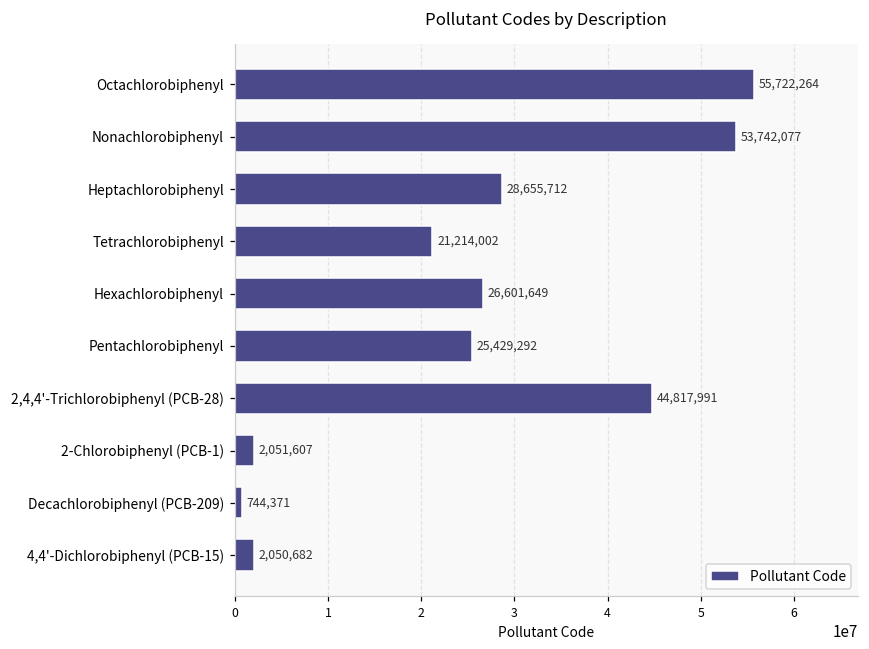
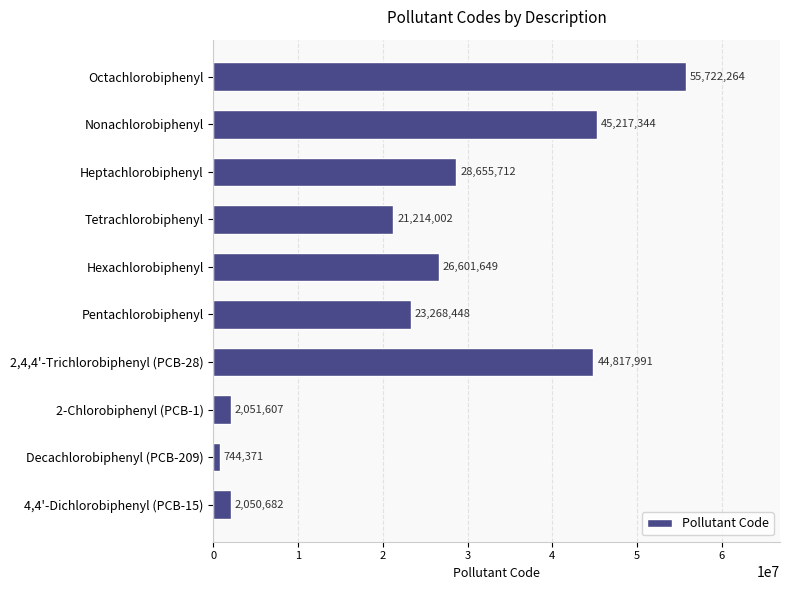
  {
    "Octachlorobiphenyl": "55,722,264",
-   "Nonachlorobiphenyl": "53,742,077",
+   "Nonachlorobiphenyl": "45,217,344",
    "Heptachlorobiphenyl": "28,655,712",
    "Tetrachlorobiphenyl": "21,214,002",
    "Hexachlorobiphenyl": "26,601,649",
-   "Pentachlorobiphenyl": "25,429,292",
+   "Pentachlorobiphenyl": "23,268,448",
    "2,4,4'-Trichlorobiphenyl (PCB-28)": "44,817,991",
    "2-Chlorobiphenyl (PCB-1)": "2,051,607",
    "Decachlorobiphenyl (PCB-209)": "744,371",
    "4,4'-Dichlorobiphenyl (PCB-15)": "2,050,682"
  }
